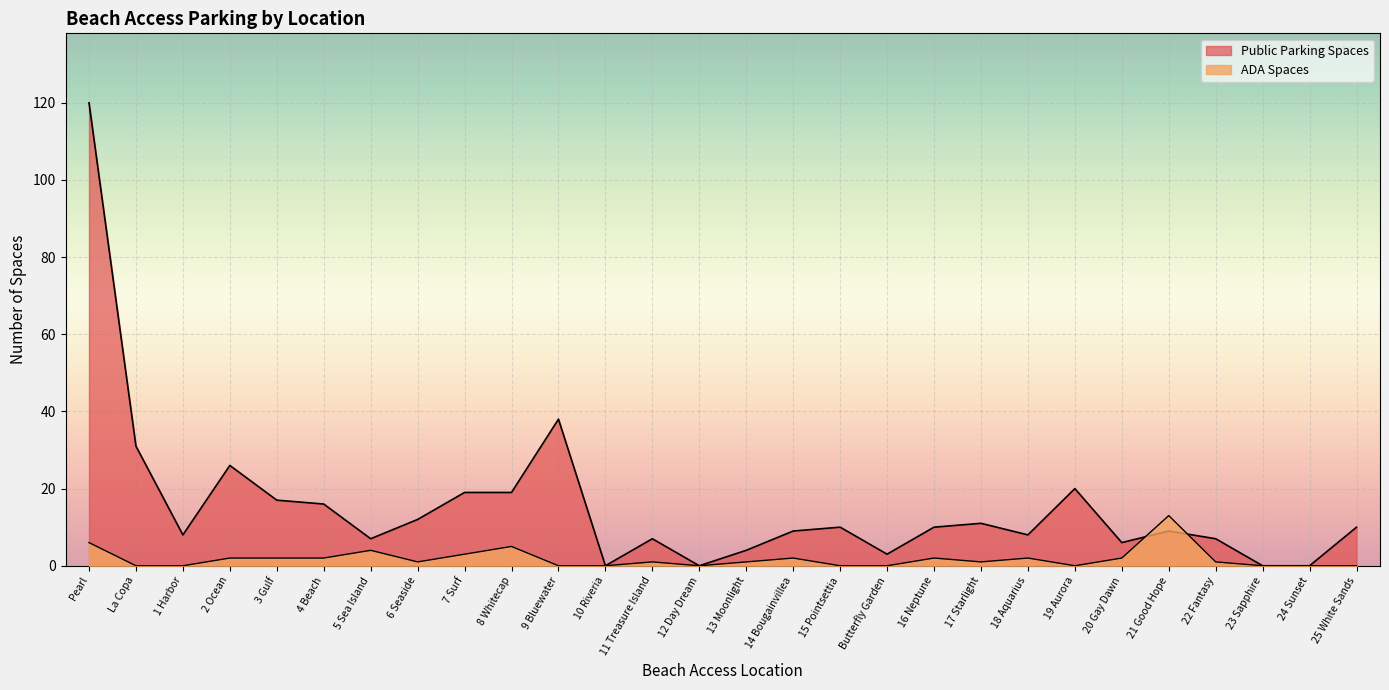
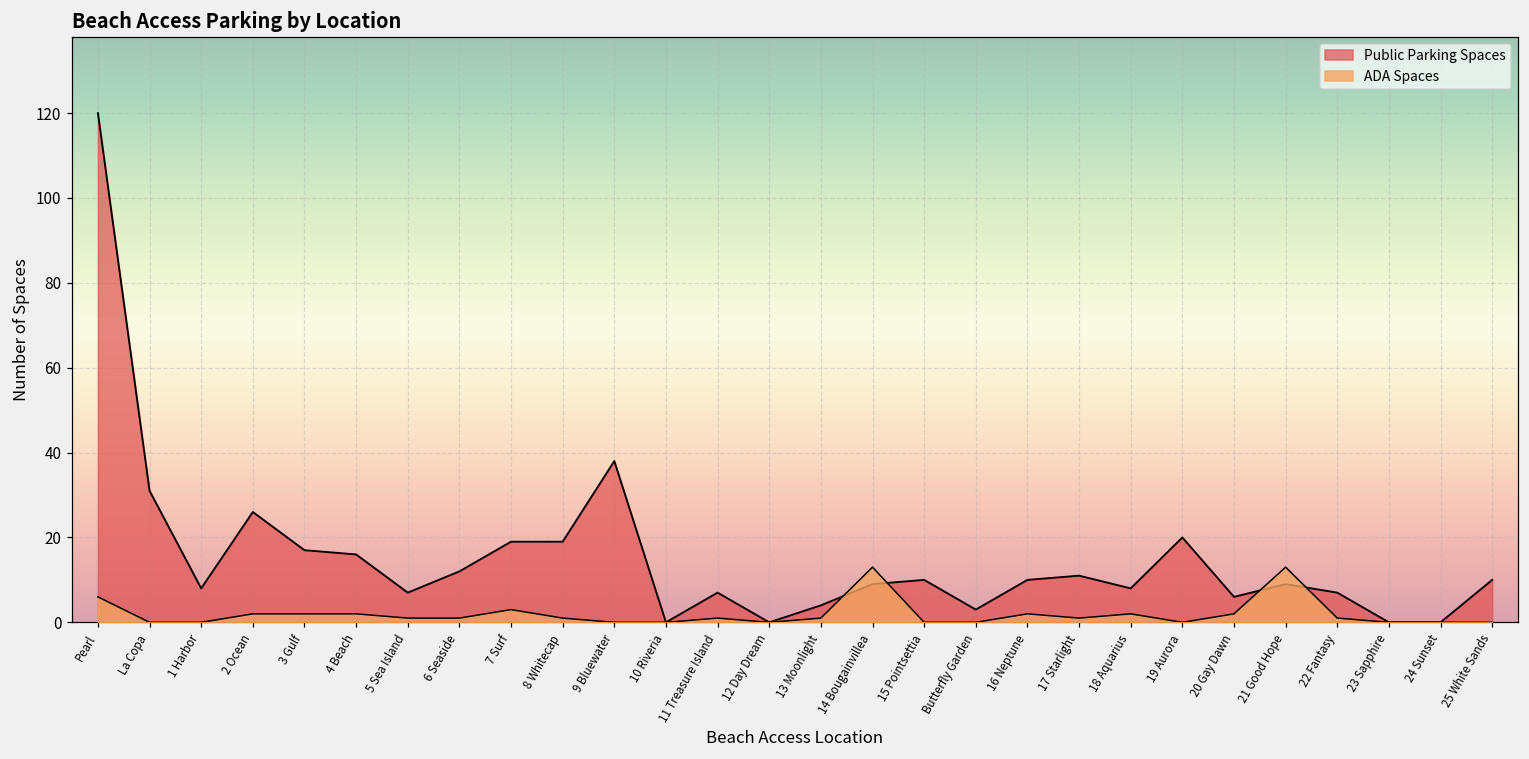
  {
    "Public Parking Spaces": {
      "Pearl": 120,
      "La Copa": 31,
      "1 Harbor": 8,
      "2 Ocean": 26,
      "3 Gulf": 17,
      "4 Beach": 16,
      "5 Sea Island": 7,
      "6 Seaside": 12,
      "7 Surf": 19,
      "8 Whitecap": 19,
      "9 Bluewater": 38,
      "11 Treasure Island": 7,
      "13 Moonlight": 4,
      "14 Bougainvillea": 9,
      "15 Pointsettia": 10,
      "Butterfly Garden": 3,
      "16 Neptune": 10,
      "17 Starlight": 11,
      "18 Aquarius": 8,
      "19 Aurora": 20,
      "20 Gay Dawn": 6,
      "21 Good Hope": 9,
      "22 Fantasy": 7,
      "25 White Sands": 10
    },
    "ADA Spaces": {
      "Pearl": 6,
      "La Copa": 0,
      "1 Harbor": 0,
      "2 Ocean": 2,
      "3 Gulf": 2,
      "4 Beach": 2,
-     "5 Sea Island": 4,
+     "5 Sea Island": 1,
      "6 Seaside": 1,
      "7 Surf": 3,
-     "8 Whitecap": 5,
+     "8 Whitecap": 1,
      "9 Bluewater": 0,
      "11 Treasure Island": 1,
      "13 Moonlight": 1,
-     "14 Bougainvillea": 2,
+     "14 Bougainvillea": 13,
      "15 Pointsettia": 0,
      "Butterfly Garden": 0,
      "16 Neptune": 2,
      "17 Starlight": 1,
      "18 Aquarius": 2,
      "19 Aurora": 0,
      "20 Gay Dawn": 2,
      "21 Good Hope": 13,
      "22 Fantasy": 1,
      "25 White Sands": 0
    }
  }
